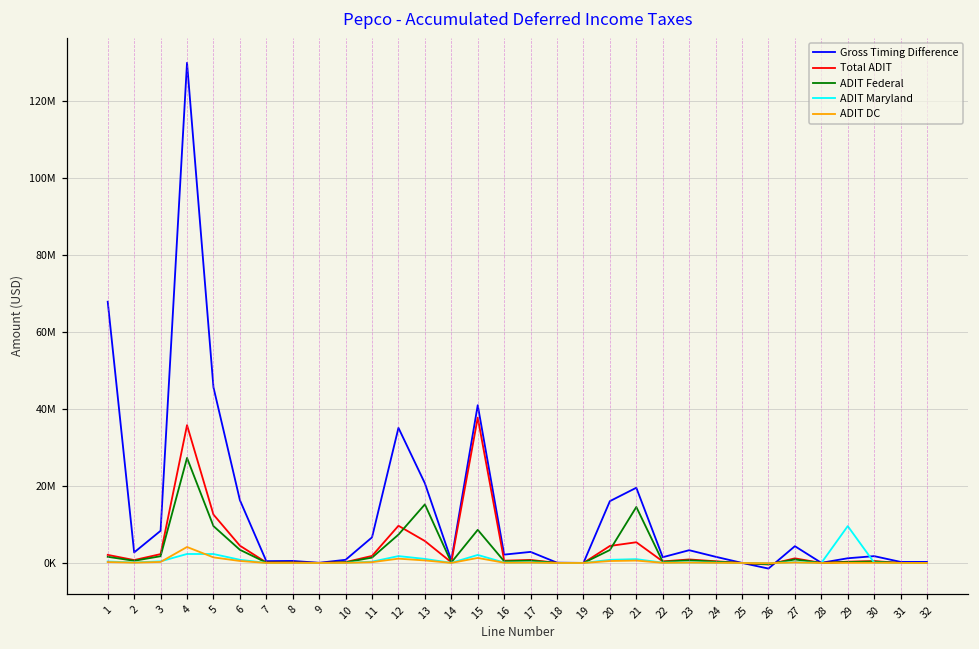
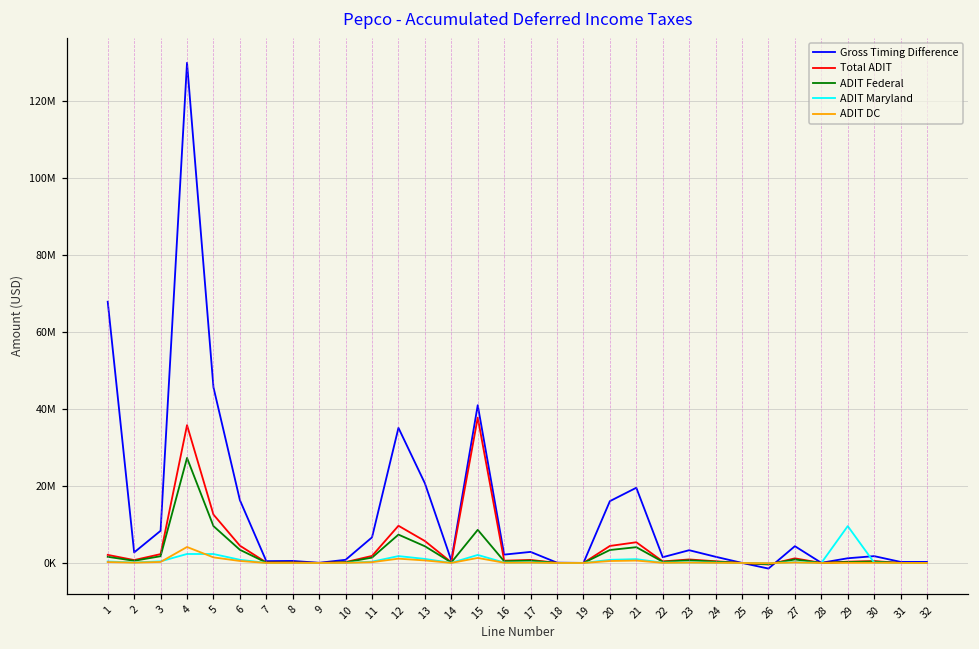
  {
    "Gross Timing Difference": {
      "1": 68000000,
      "2": 3000000,
      "3": 8000000,
      "4": 130000000,
      "5": 46000000,
      "6": 16000000,
      "11": 7000000,
      "12": 35000000,
      "13": 21000000,
      "15": 41000000,
      "16": 2000000,
      "17": 3000000,
      "20": 16000000,
      "21": 20000000,
      "22": 2000000,
      "23": 3000000,
      "24": 2000000,
      "26": -1000000,
      "27": 4000000,
      "29": 1000000,
      "30": 2000000
    },
    "Total ADIT": {
      "4": 36000000,
      "5": 13000000,
      "6": 5000000,
      "12": 10000000,
      "13": 6000000,
      "15": 38000000,
      "20": 4000000,
      "21": 5000000
    },
    "ADIT Federal": {
      "4": 27000000,
      "5": 10000000,
      "6": 3000000,
      "12": 7000000,
-     "13": 15000000,
+     "13": 4000000,
      "15": 9000000,
      "20": 3000000,
-     "21": 15000000
+     "21": 4000000
    },
    "ADIT Maryland": {
      "4": 2000000,
      "5": 2000000,
      "15": 2000000,
      "29": 10000000
    },
    "ADIT DC": {
      "4": 4000000,
      "5": 1000000,
      "15": 1000000
    }
  }
